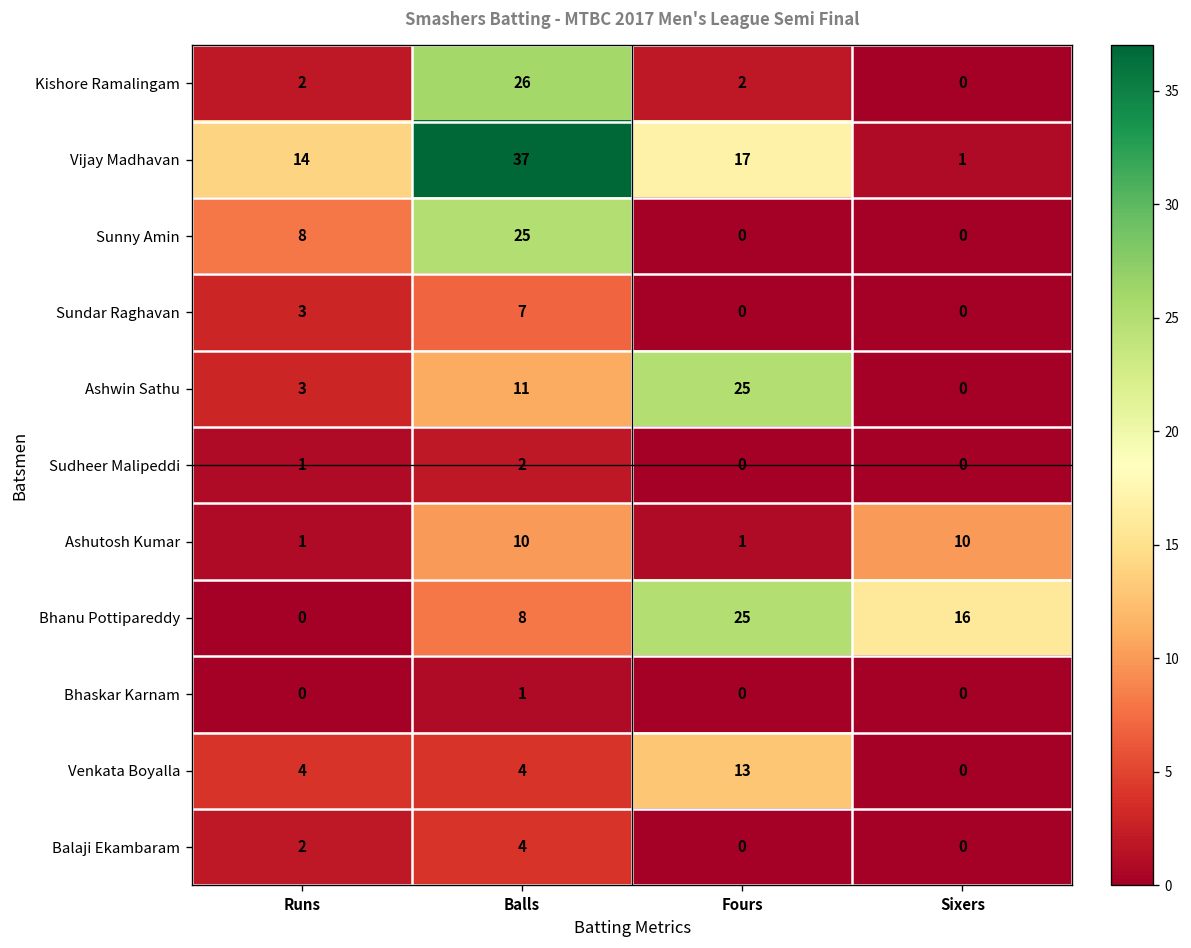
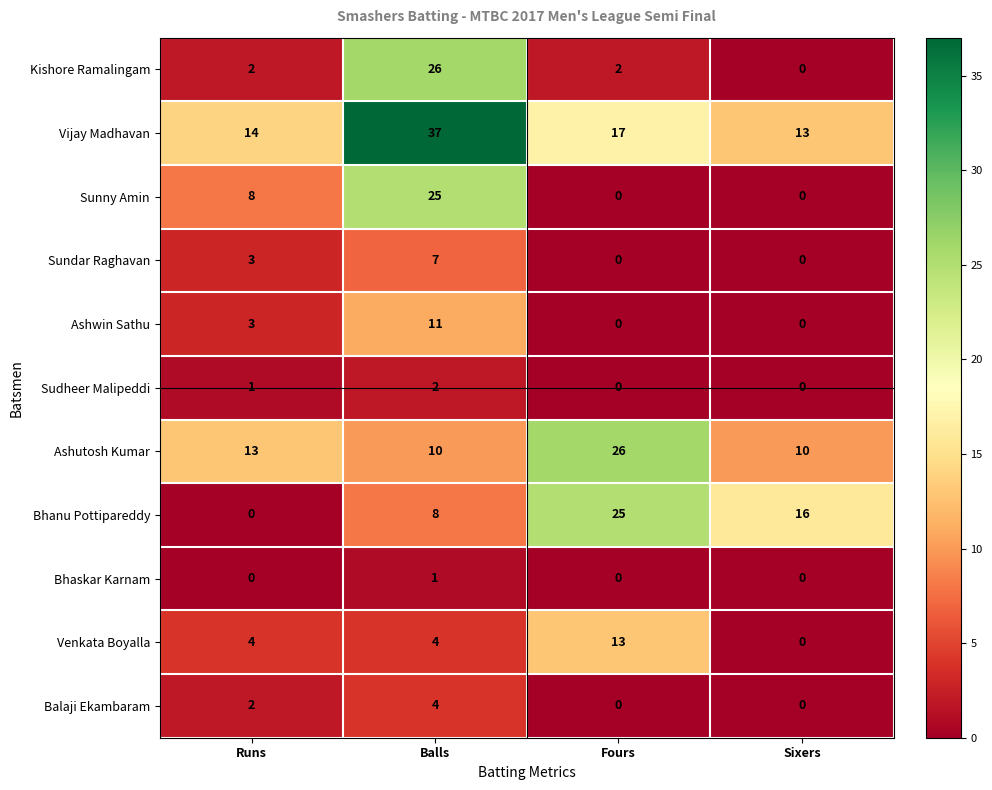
  {
    "Kishore Ramalingam": {
      "Runs": 2,
      "Balls": 26,
      "Fours": 2,
      "Sixers": 0
    },
    "Vijay Madhavan": {
      "Runs": 14,
      "Balls": 37,
      "Fours": 17,
-     "Sixers": 1
+     "Sixers": 13
    },
    "Sunny Amin": {
      "Runs": 8,
      "Balls": 25,
      "Fours": 0,
      "Sixers": 0
    },
    "Sundar Raghavan": {
      "Runs": 3,
      "Balls": 7,
      "Fours": 0,
      "Sixers": 0
    },
    "Ashwin Sathu": {
      "Runs": 3,
      "Balls": 11,
-     "Fours": 25,
+     "Fours": 0,
      "Sixers": 0
    },
    "Sudheer Malipeddi": {
      "Runs": 1,
      "Balls": 2,
      "Fours": 0,
      "Sixers": 0
    },
    "Ashutosh Kumar": {
-     "Runs": 1,
+     "Runs": 13,
      "Balls": 10,
-     "Fours": 1,
+     "Fours": 26,
      "Sixers": 10
    },
    "Bhanu Pottipareddy": {
      "Runs": 0,
      "Balls": 8,
      "Fours": 25,
      "Sixers": 16
    },
    "Bhaskar Karnam": {
      "Runs": 0,
      "Balls": 1,
      "Fours": 0,
      "Sixers": 0
    },
    "Venkata Boyalla": {
      "Runs": 4,
      "Balls": 4,
      "Fours": 13,
      "Sixers": 0
    },
    "Balaji Ekambaram": {
      "Runs": 2,
      "Balls": 4,
      "Fours": 0,
      "Sixers": 0
    }
  }
